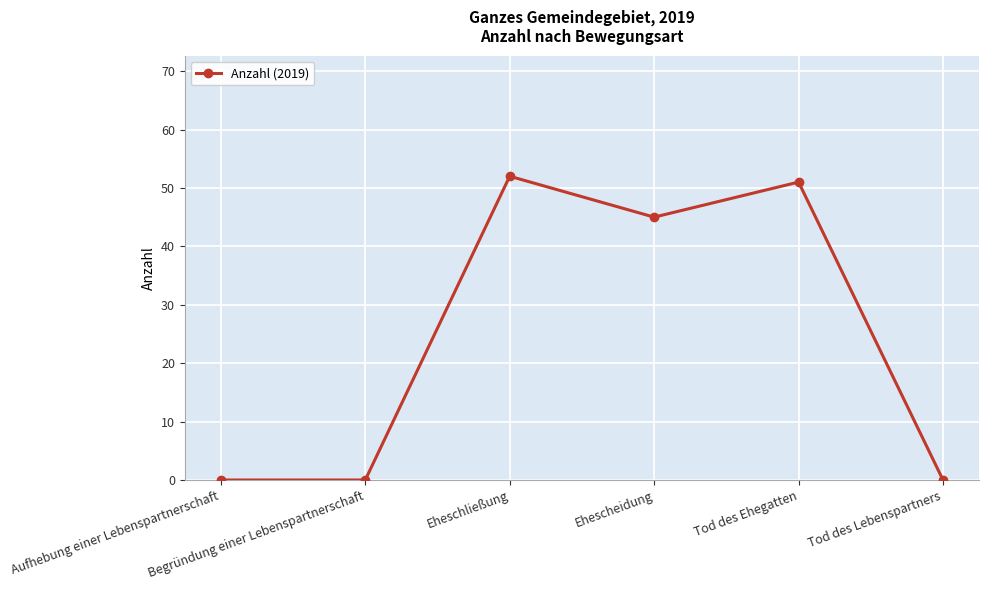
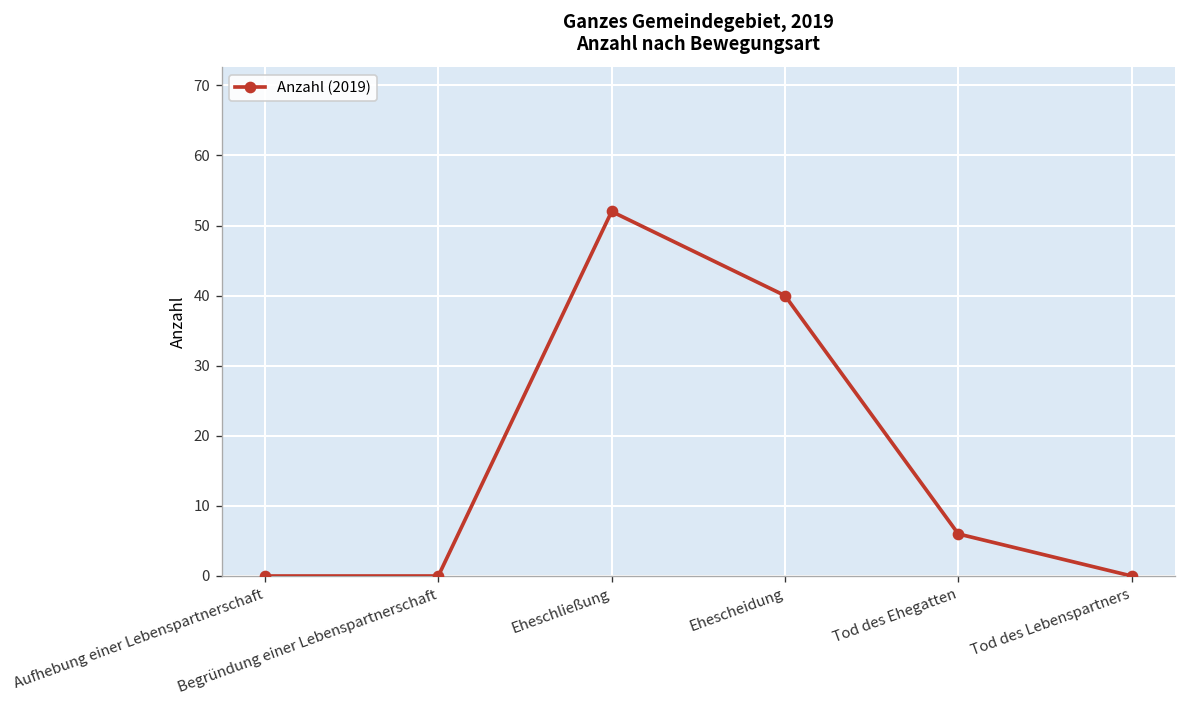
  {
    "Aufhebung einer Lebenspartnerschaft": 0,
    "Begründung einer Lebenspartnerschaft": 0,
    "Eheschließung": 52,
-   "Ehescheidung": 45,
-   "Tod des Ehegatten": 51,
+   "Ehescheidung": 40,
+   "Tod des Ehegatten": 6,
    "Tod des Lebenspartners": 0
  }
